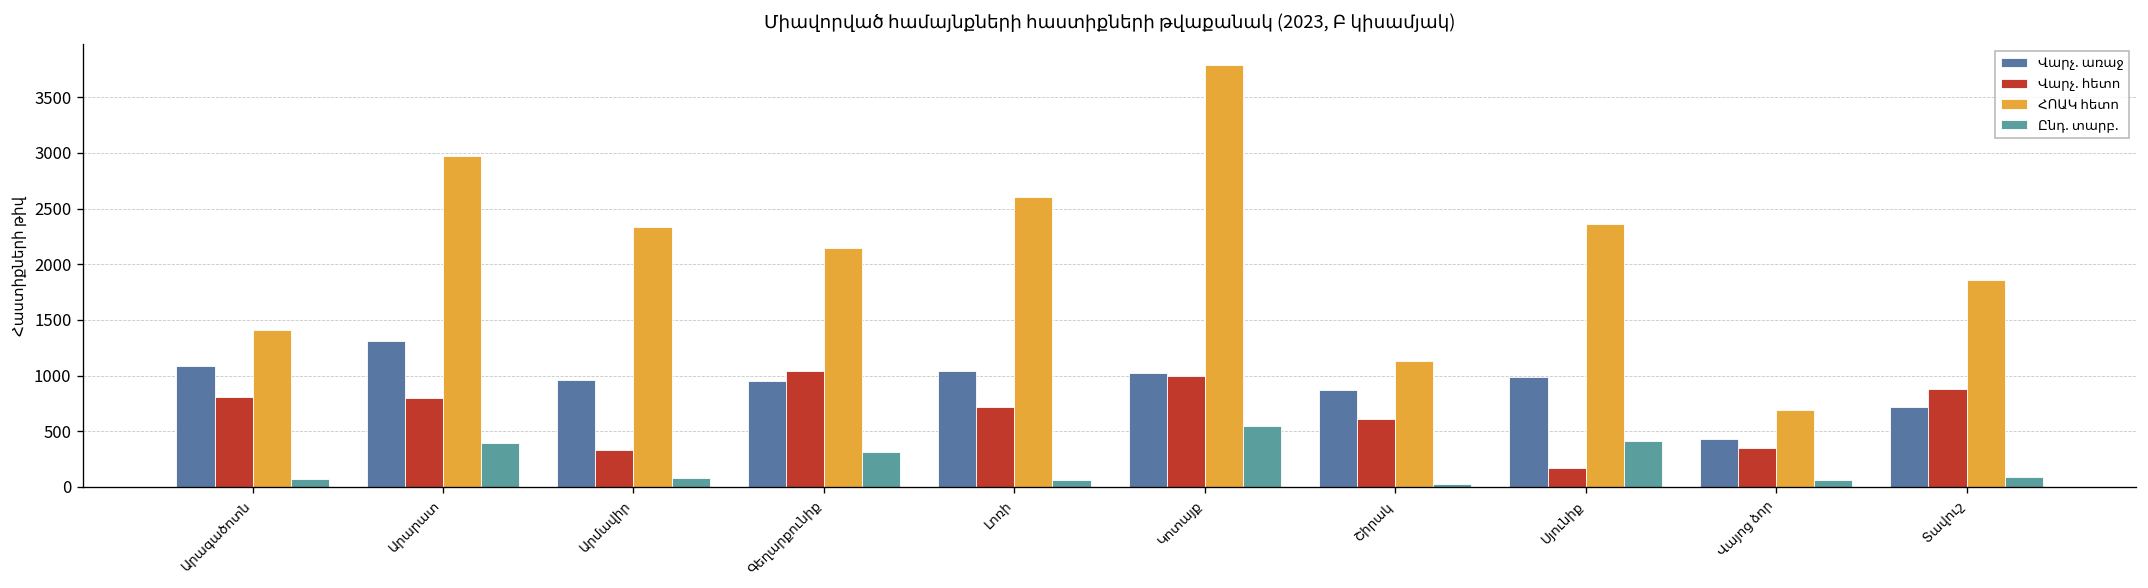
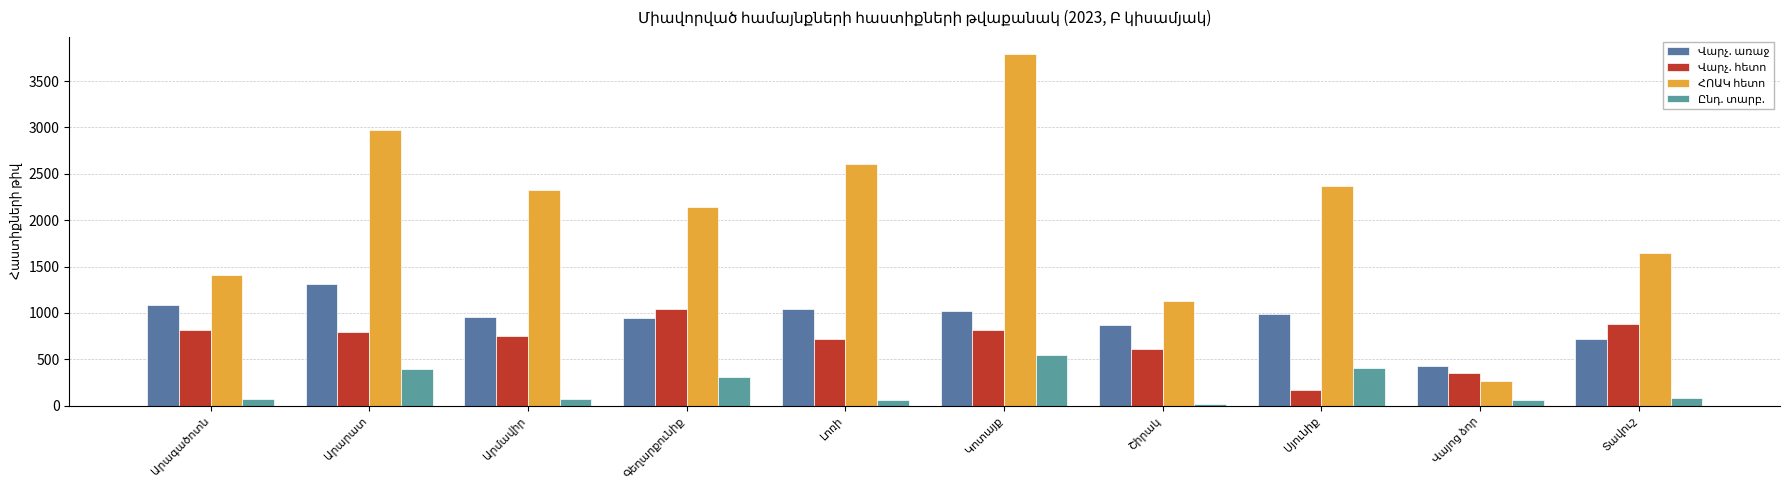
  {
    "Վարչ. հետո": {
      "Արագածոտն": 800,
      "Արարատ": 800,
-     "Արմավիր": 300,
+     "Արմավիր": 800,
      "Գեղարքունիք": 1000,
      "Լոռի": 700,
-     "Կոտայք": 1000,
+     "Կոտայք": 800,
      "Շիրակ": 600,
      "Սյունիք": 200,
      "Վայոց ձոր": 300,
      "Տավուշ": 900
    },
    "ՀՈԱԿ հետո": {
      "Արագածոտն": 1400,
      "Արարատ": 3000,
      "Արմավիր": 2300,
      "Գեղարքունիք": 2100,
      "Լոռի": 2600,
      "Կոտայք": 3800,
      "Շիրակ": 1100,
      "Սյունիք": 2400,
-     "Վայոց ձոր": 700,
-     "Տավուշ": 1900
+     "Վայոց ձոր": 300,
+     "Տավուշ": 1600
    }
  }
